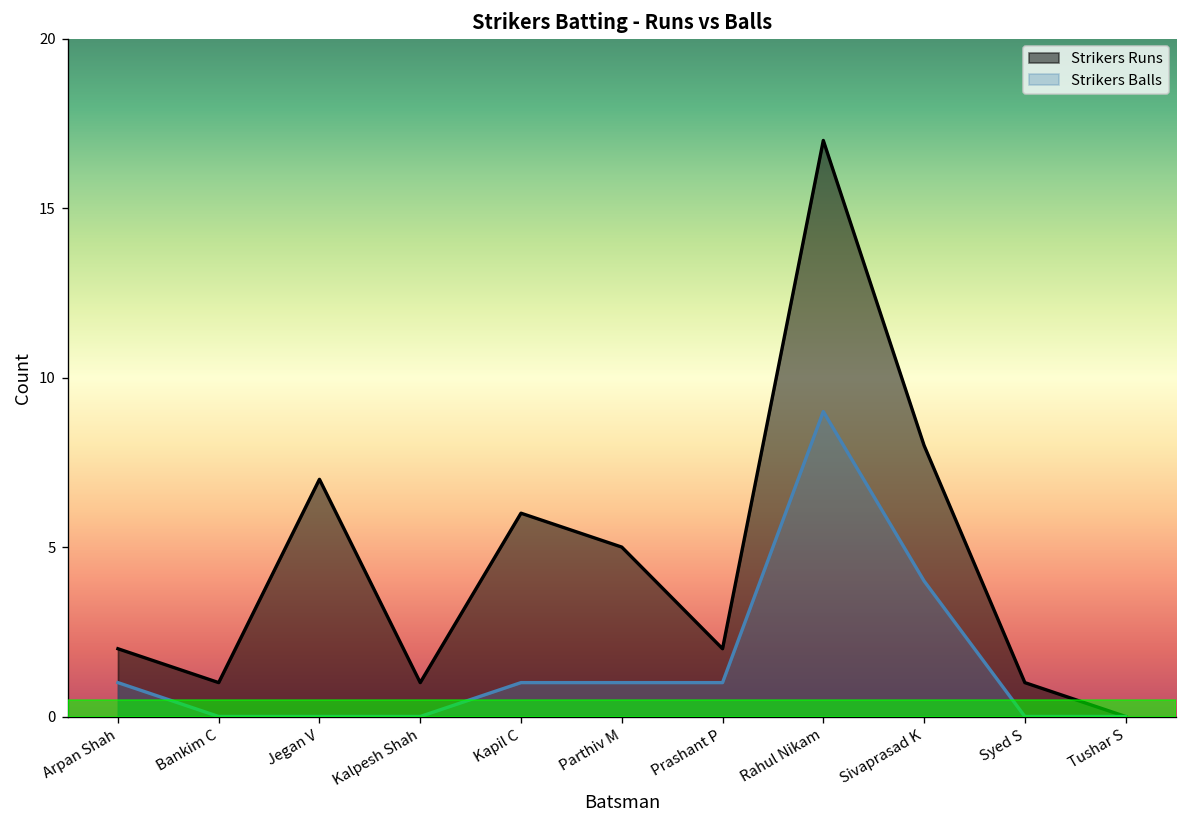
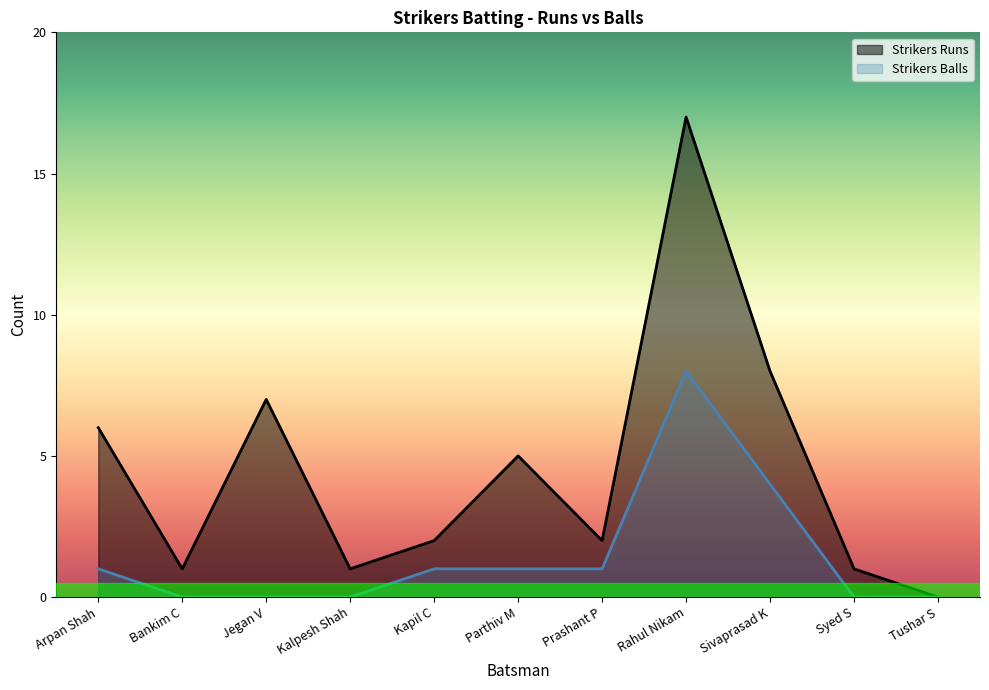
  {
    "Strikers Runs": {
-     "Arpan Shah": 2,
+     "Arpan Shah": 6,
      "Bankim C": 1,
      "Jegan V": 7,
      "Kalpesh Shah": 1,
-     "Kapil C": 6,
+     "Kapil C": 2,
      "Parthiv M": 5,
      "Prashant P": 2,
      "Rahul Nikam": 17,
      "Sivaprasad K": 8,
      "Syed S": 1
    },
    "Strikers Balls": {
      "Arpan Shah": 1,
      "Kapil C": 1,
      "Parthiv M": 1,
      "Prashant P": 1,
-     "Rahul Nikam": 9,
+     "Rahul Nikam": 8,
      "Sivaprasad K": 4
    }
  }
